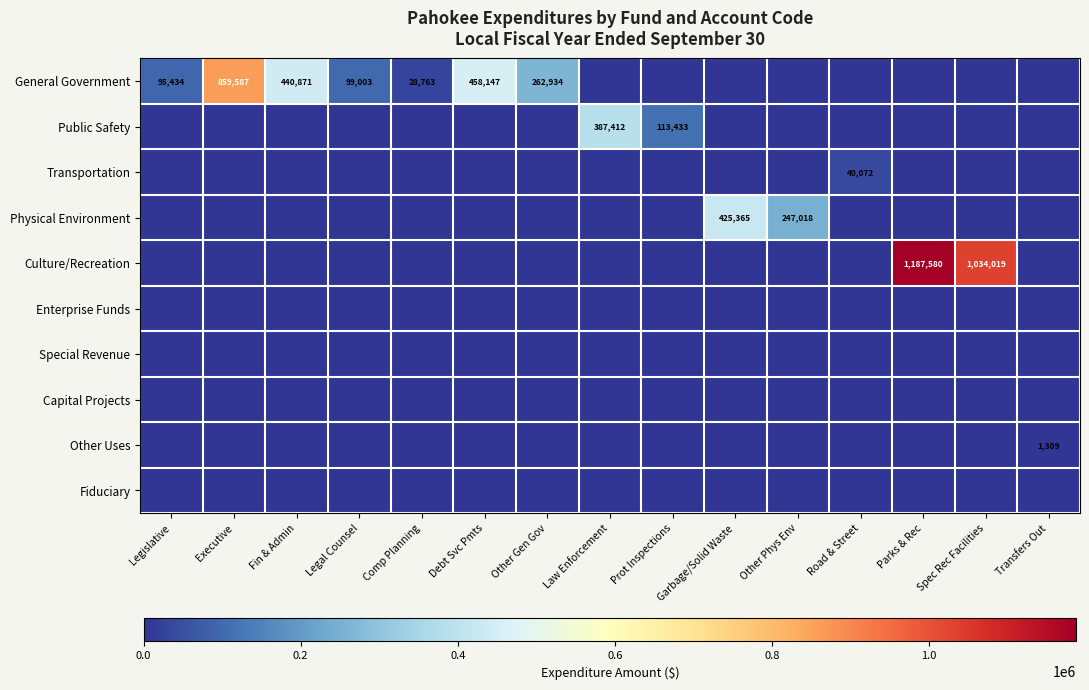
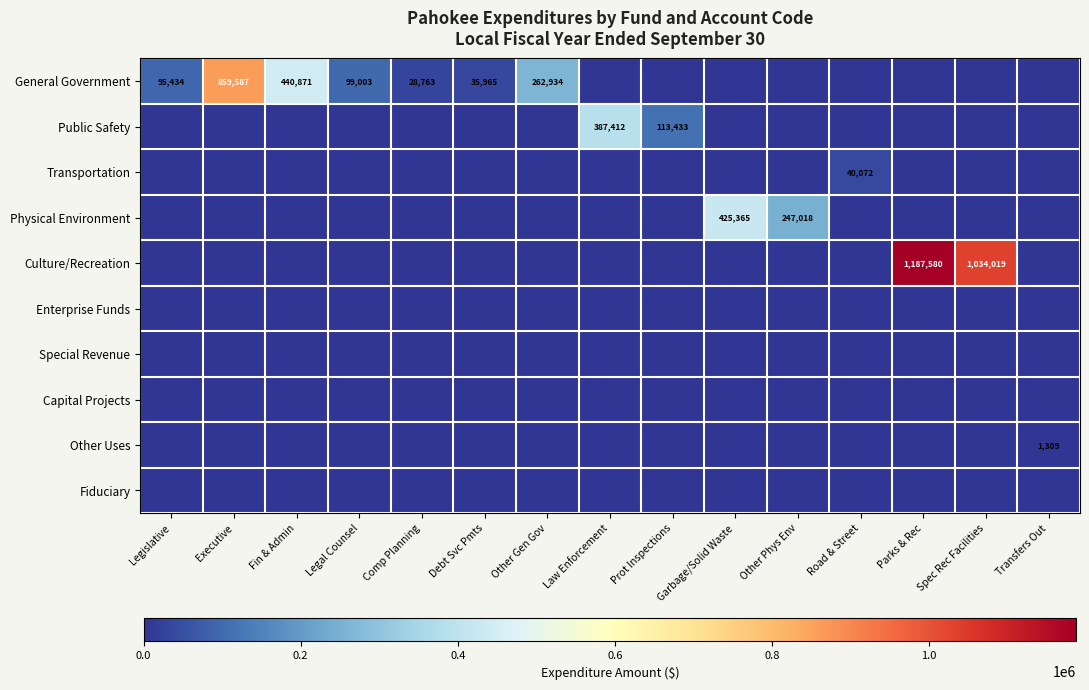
  {
    "General Government": {
      "Legislative": "95,434",
      "Executive": "859,587",
      "Fin & Admin": "440,871",
      "Legal Counsel": "99,003",
      "Comp Planning": "28,763",
-     "Debt Svc Pmts": "458,147",
+     "Debt Svc Pmts": "35,965",
      "Other Gen Gov": "262,934"
    },
    "Public Safety": {
      "Law Enforcement": "387,412",
      "Prot Inspections": "113,433"
    },
    "Transportation": {
      "Road & Street": "40,072"
    },
    "Physical Environment": {
      "Garbage/Solid Waste": "425,365",
      "Other Phys Env": "247,018"
    },
    "Culture/Recreation": {
      "Parks & Rec": "1,187,580",
      "Spec Rec Facilities": "1,034,019"
    },
    "Other Uses": {
      "Transfers Out": "1,309"
    }
  }
